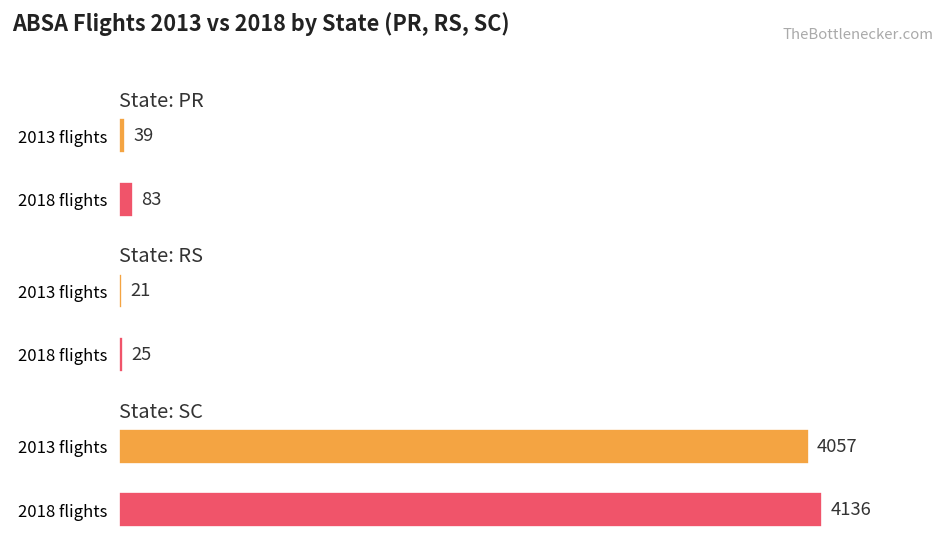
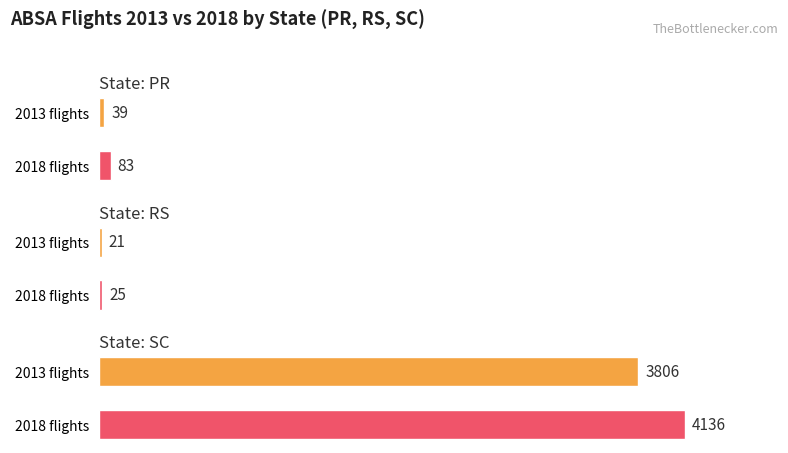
  {
    "State: PR": {
      "2013 flights": 39,
      "2018 flights": 83
    },
    "State: RS": {
      "2013 flights": 21,
      "2018 flights": 25
    },
    "State: SC": {
-     "2013 flights": 4057,
+     "2013 flights": 3806,
      "2018 flights": 4136
    }
  }
